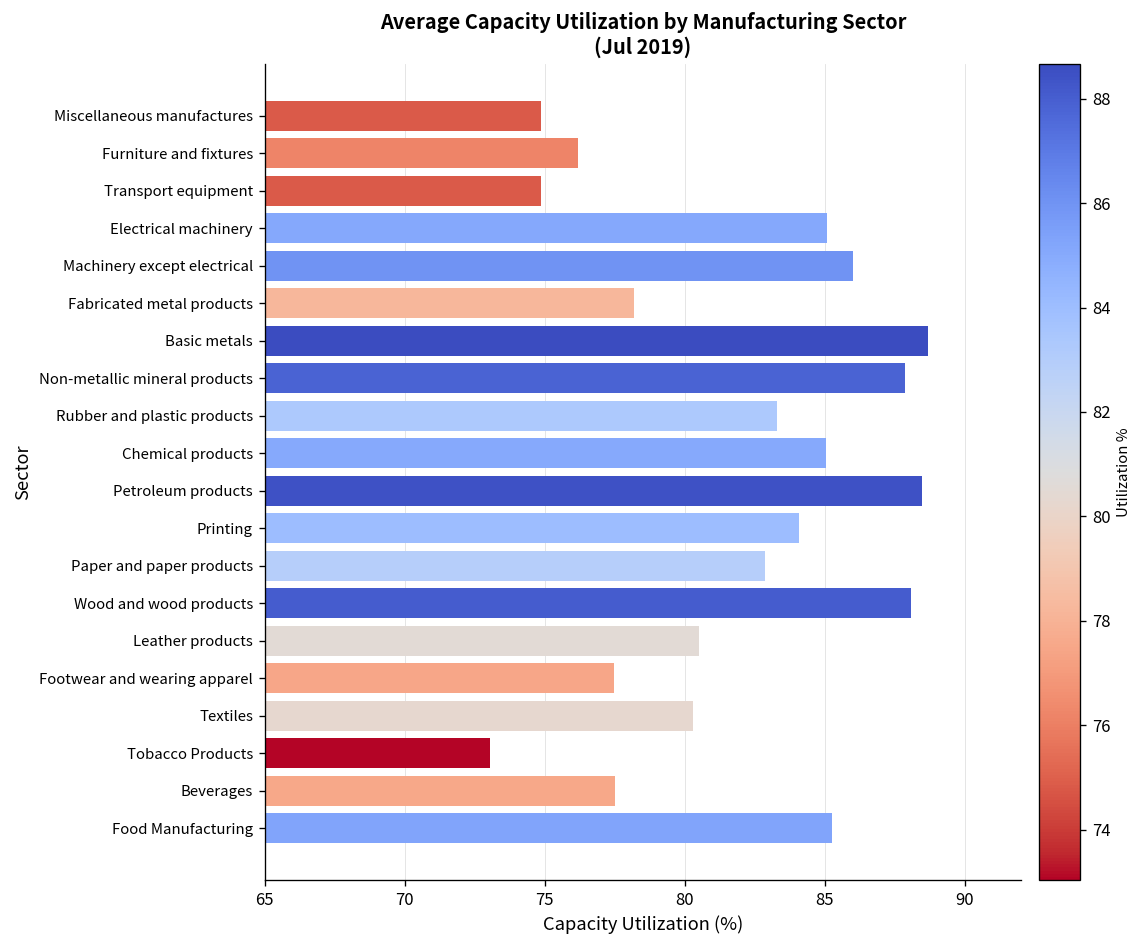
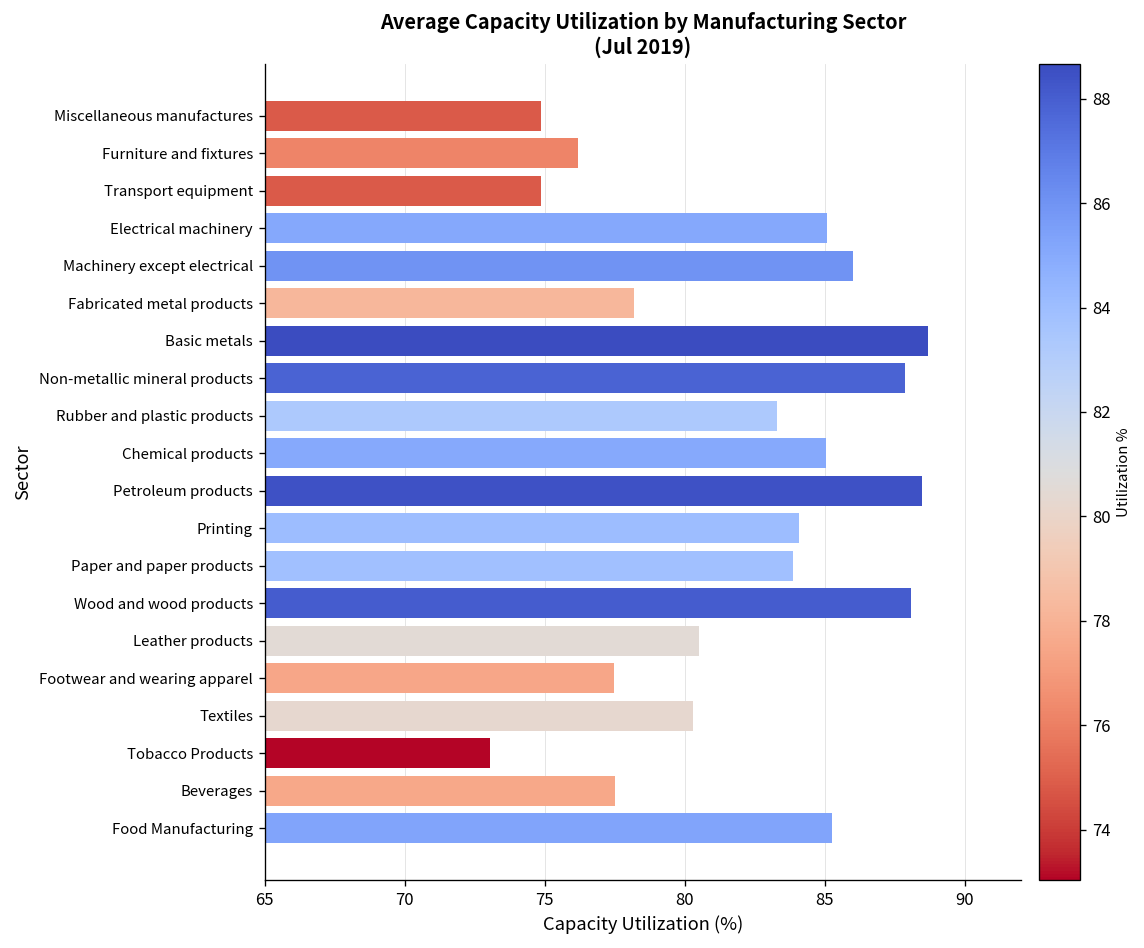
  {
    "Miscellaneous manufactures": 74.9,
    "Furniture and fixtures": 76.2,
    "Transport equipment": 74.9,
    "Electrical machinery": 85.1,
    "Machinery except electrical": 86.0,
    "Fabricated metal products": 78.2,
    "Basic metals": 88.7,
    "Non-metallic mineral products": 87.9,
    "Rubber and plastic products": 83.3,
    "Chemical products": 85.1,
    "Petroleum products": 88.5,
    "Printing": 84.1,
-   "Paper and paper products": 82.9,
+   "Paper and paper products": 83.9,
    "Wood and wood products": 88.1,
    "Leather products": 80.5,
    "Footwear and wearing apparel": 77.5,
    "Textiles": 80.3,
    "Tobacco Products": 73.0,
    "Beverages": 77.5,
    "Food Manufacturing": 85.3
  }
